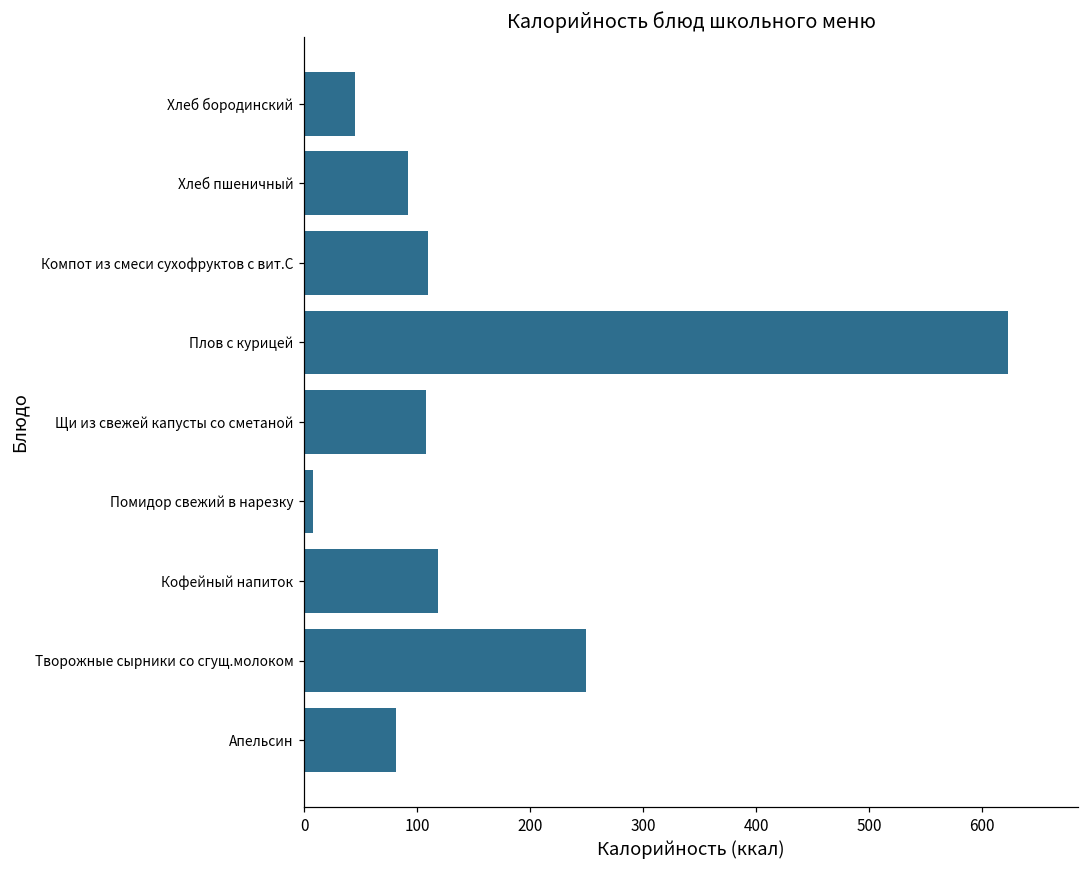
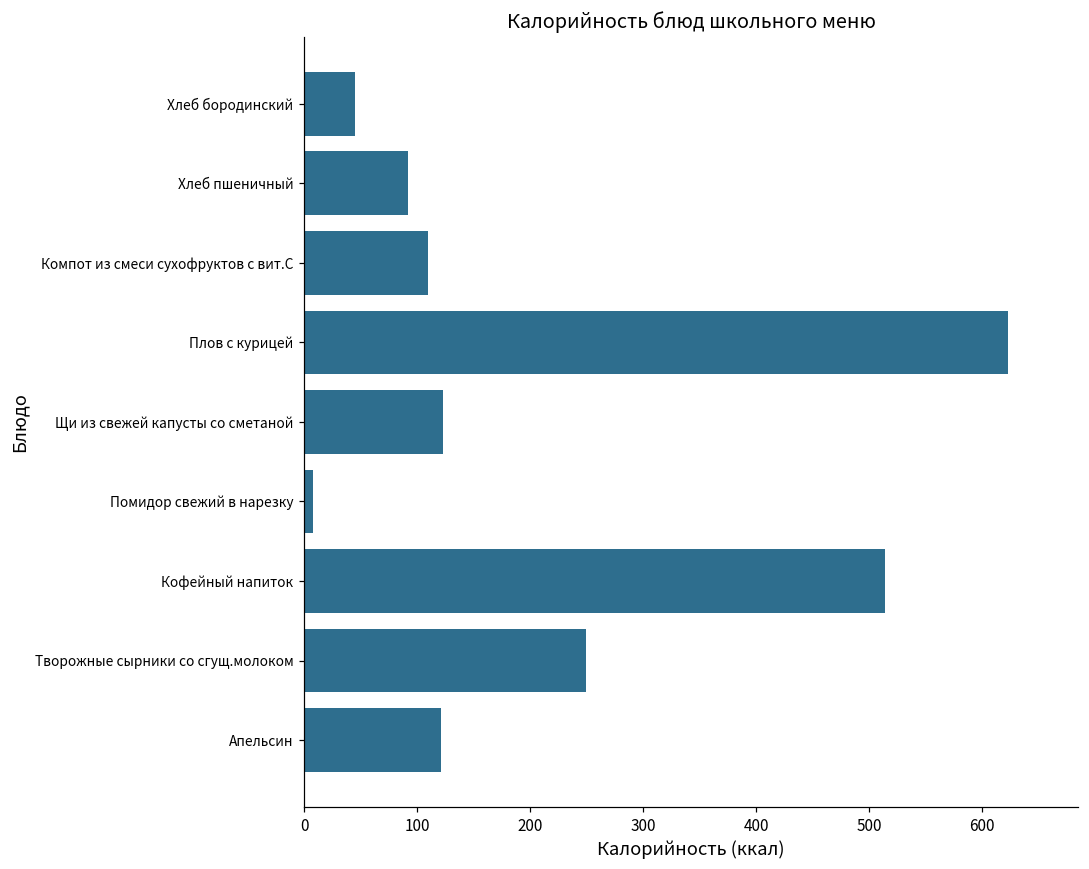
  {
    "Хлеб бородинский": 45,
    "Хлеб пшеничный": 92,
    "Компот из смеси сухофруктов с вит.С": 109,
    "Плов с курицей": 623,
-   "Щи из свежей капусты со сметаной": 108,
+   "Щи из свежей капусты со сметаной": 123,
    "Помидор свежий в нарезку": 8,
-   "Кофейный напиток": 119,
+   "Кофейный напиток": 514,
    "Творожные сырники со сгущ.молоком": 249,
-   "Апельсин": 82
+   "Апельсин": 121
  }
